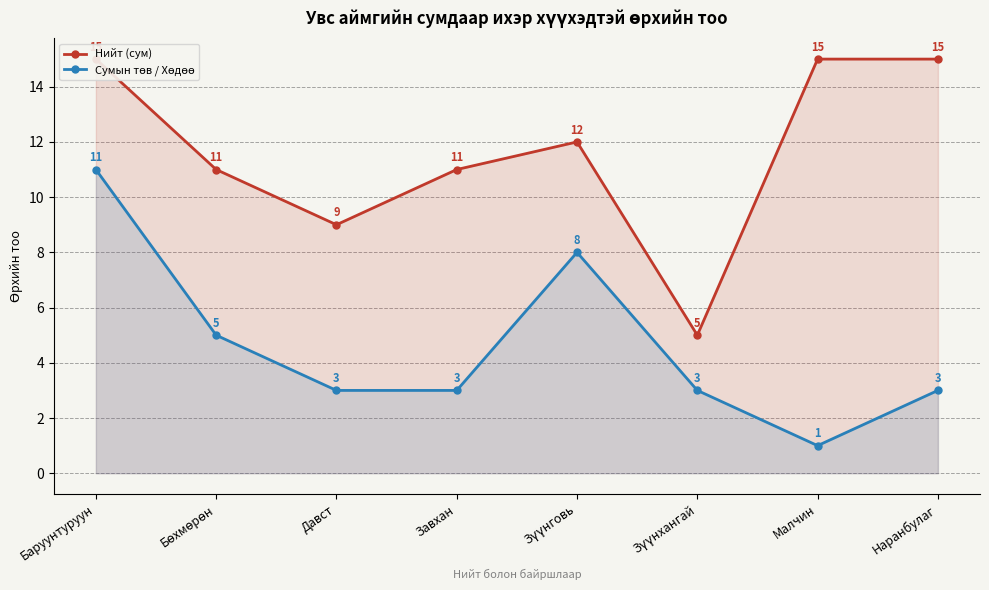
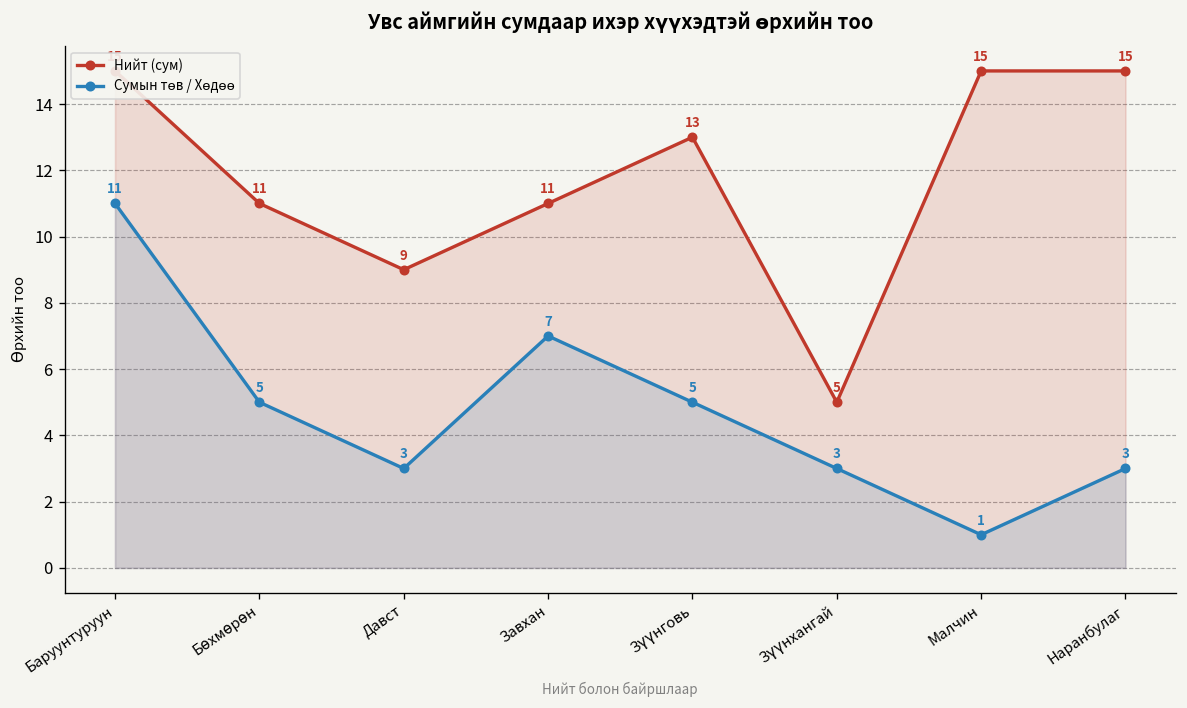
  {
    "Нийт (сум)": {
      "Бөхмөрөн": 11,
      "Давст": 9,
      "Завхан": 11,
-     "Зүүнговь": 12,
+     "Зүүнговь": 13,
      "Зүүнхангай": 5,
      "Малчин": 15,
      "Наранбулаг": 15
    },
    "Сумын төв / Хөдөө": {
      "Баруунтуруун": 11,
      "Бөхмөрөн": 5,
      "Давст": 3,
-     "Завхан": 3,
-     "Зүүнговь": 8,
+     "Завхан": 7,
+     "Зүүнговь": 5,
      "Зүүнхангай": 3,
      "Малчин": 1,
      "Наранбулаг": 3
    }
  }
